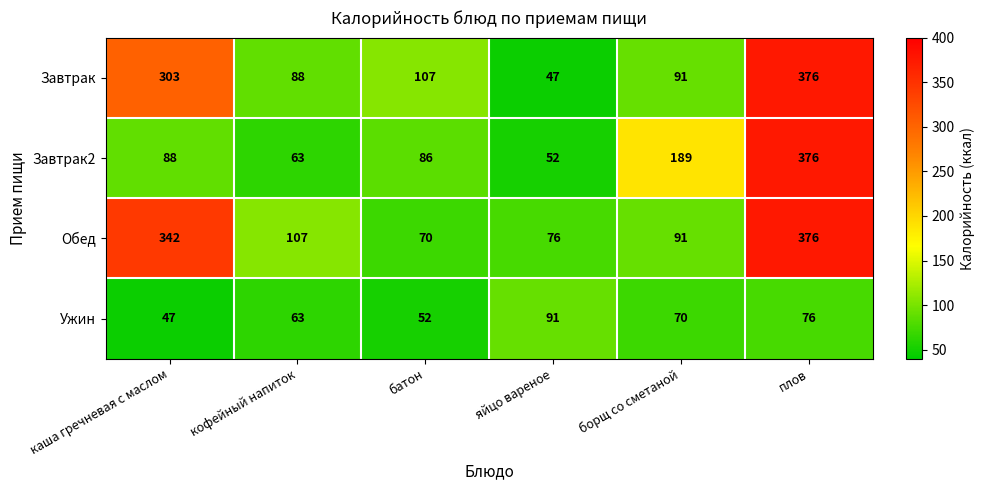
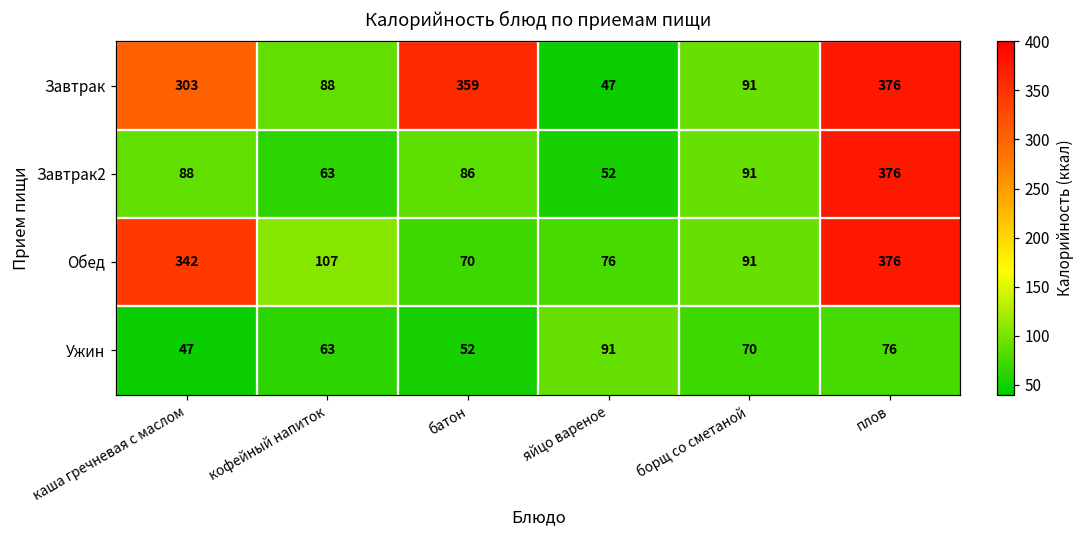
  {
    "Завтрак": {
      "каша гречневая с маслом": 303,
      "кофейный напиток": 88,
-     "батон": 107,
+     "батон": 359,
      "яйцо вареное": 47,
      "борщ со сметаной": 91,
      "плов": 376
    },
    "Завтрак2": {
      "каша гречневая с маслом": 88,
      "кофейный напиток": 63,
      "батон": 86,
      "яйцо вареное": 52,
-     "борщ со сметаной": 189,
+     "борщ со сметаной": 91,
      "плов": 376
    },
    "Обед": {
      "каша гречневая с маслом": 342,
      "кофейный напиток": 107,
      "батон": 70,
      "яйцо вареное": 76,
      "борщ со сметаной": 91,
      "плов": 376
    },
    "Ужин": {
      "каша гречневая с маслом": 47,
      "кофейный напиток": 63,
      "батон": 52,
      "яйцо вареное": 91,
      "борщ со сметаной": 70,
      "плов": 76
    }
  }
